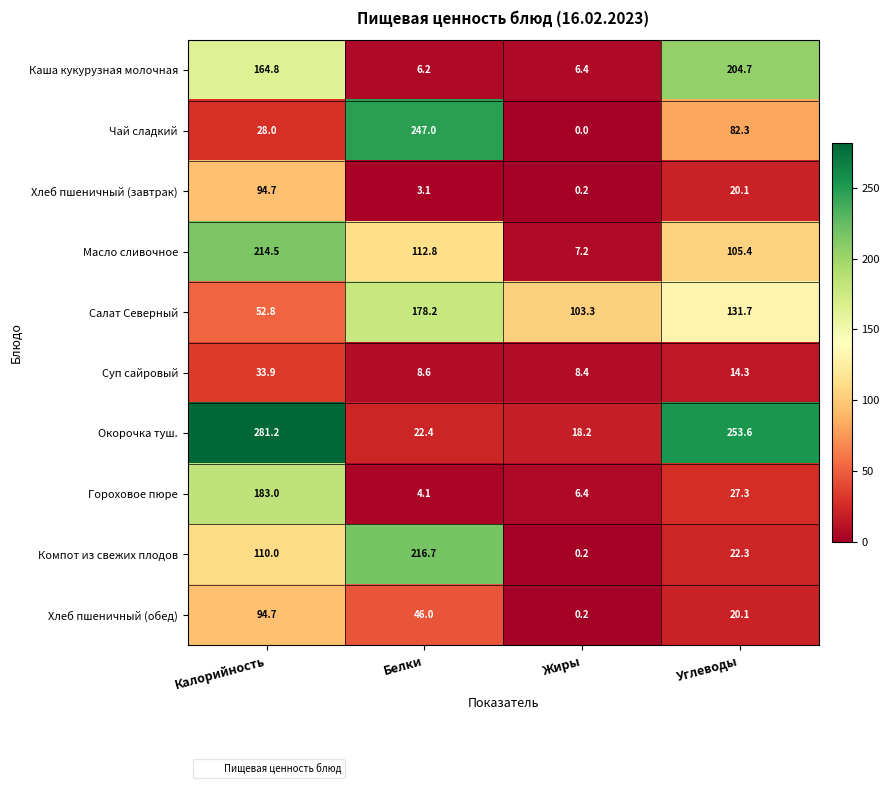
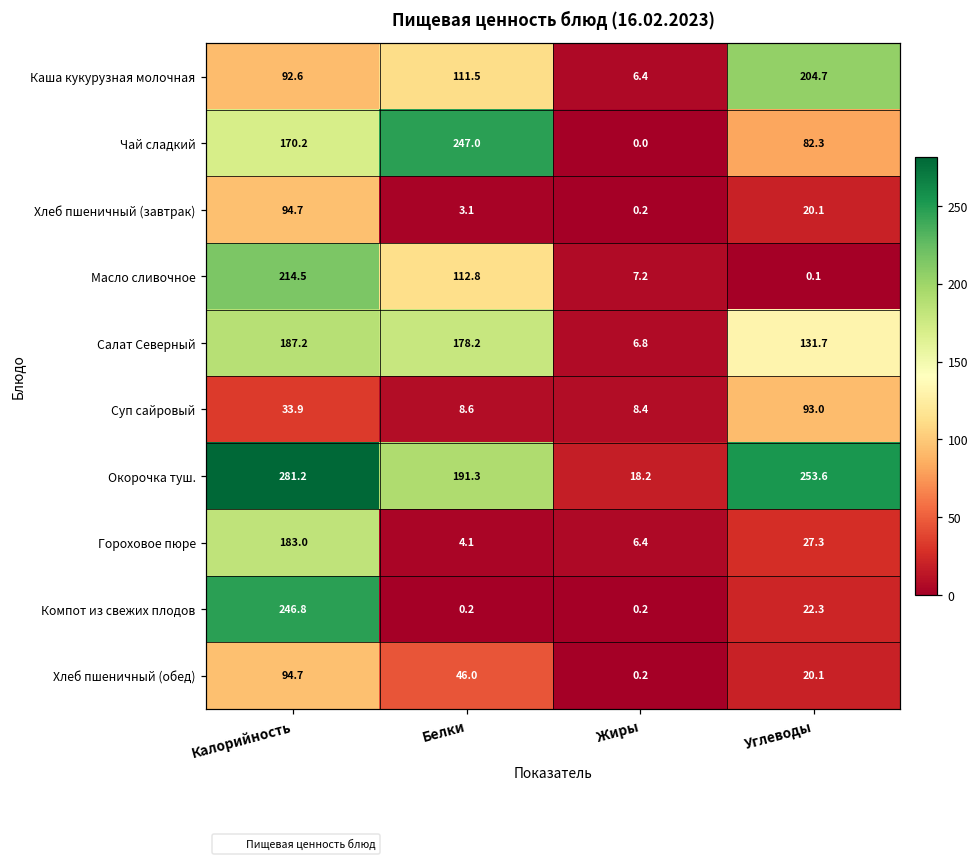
  {
    "Каша кукурузная молочная": {
-     "Калорийность": 164.8,
-     "Белки": 6.2,
+     "Калорийность": 92.6,
+     "Белки": 111.5,
      "Жиры": 6.4,
      "Углеводы": 204.7
    },
    "Чай сладкий": {
-     "Калорийность": 28.0,
+     "Калорийность": 170.2,
      "Белки": 247.0,
      "Жиры": 0.0,
      "Углеводы": 82.3
    },
    "Хлеб пшеничный (завтрак)": {
      "Калорийность": 94.7,
      "Белки": 3.1,
      "Жиры": 0.2,
      "Углеводы": 20.1
    },
    "Масло сливочное": {
      "Калорийность": 214.5,
      "Белки": 112.8,
      "Жиры": 7.2,
-     "Углеводы": 105.4
+     "Углеводы": 0.1
    },
    "Салат Северный": {
-     "Калорийность": 52.8,
+     "Калорийность": 187.2,
      "Белки": 178.2,
-     "Жиры": 103.3,
+     "Жиры": 6.8,
      "Углеводы": 131.7
    },
    "Суп сайровый": {
      "Калорийность": 33.9,
      "Белки": 8.6,
      "Жиры": 8.4,
-     "Углеводы": 14.3
+     "Углеводы": 93.0
    },
    "Окорочка туш.": {
      "Калорийность": 281.2,
-     "Белки": 22.4,
+     "Белки": 191.3,
      "Жиры": 18.2,
      "Углеводы": 253.6
    },
    "Гороховое пюре": {
      "Калорийность": 183.0,
      "Белки": 4.1,
      "Жиры": 6.4,
      "Углеводы": 27.3
    },
    "Компот из свежих плодов": {
-     "Калорийность": 110.0,
-     "Белки": 216.7,
+     "Калорийность": 246.8,
+     "Белки": 0.2,
      "Жиры": 0.2,
      "Углеводы": 22.3
    },
    "Хлеб пшеничный (обед)": {
      "Калорийность": 94.7,
      "Белки": 46.0,
      "Жиры": 0.2,
      "Углеводы": 20.1
    }
  }
